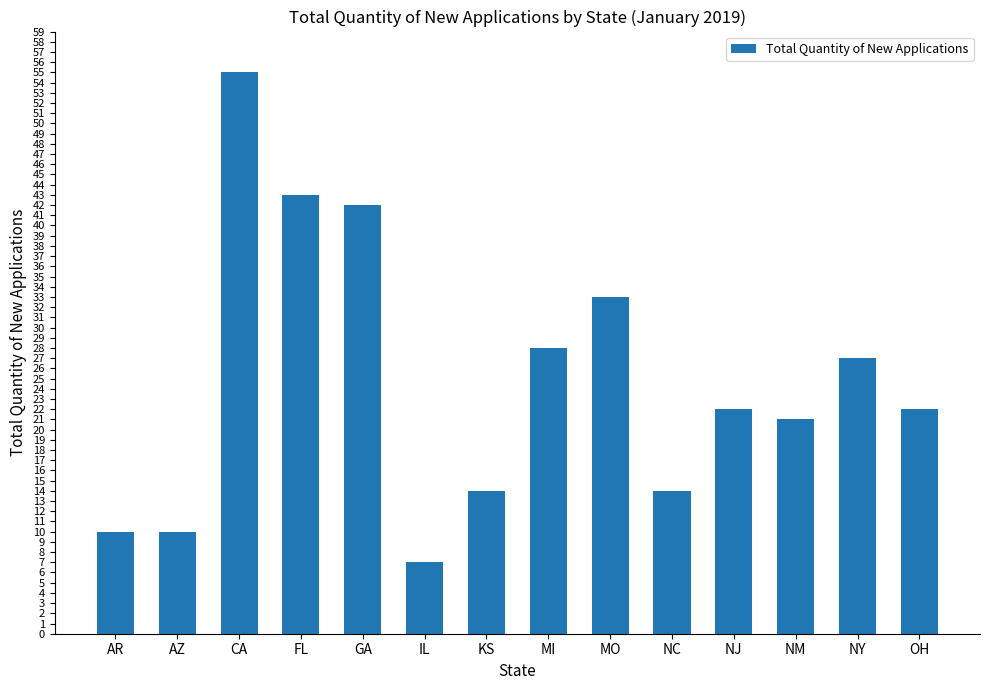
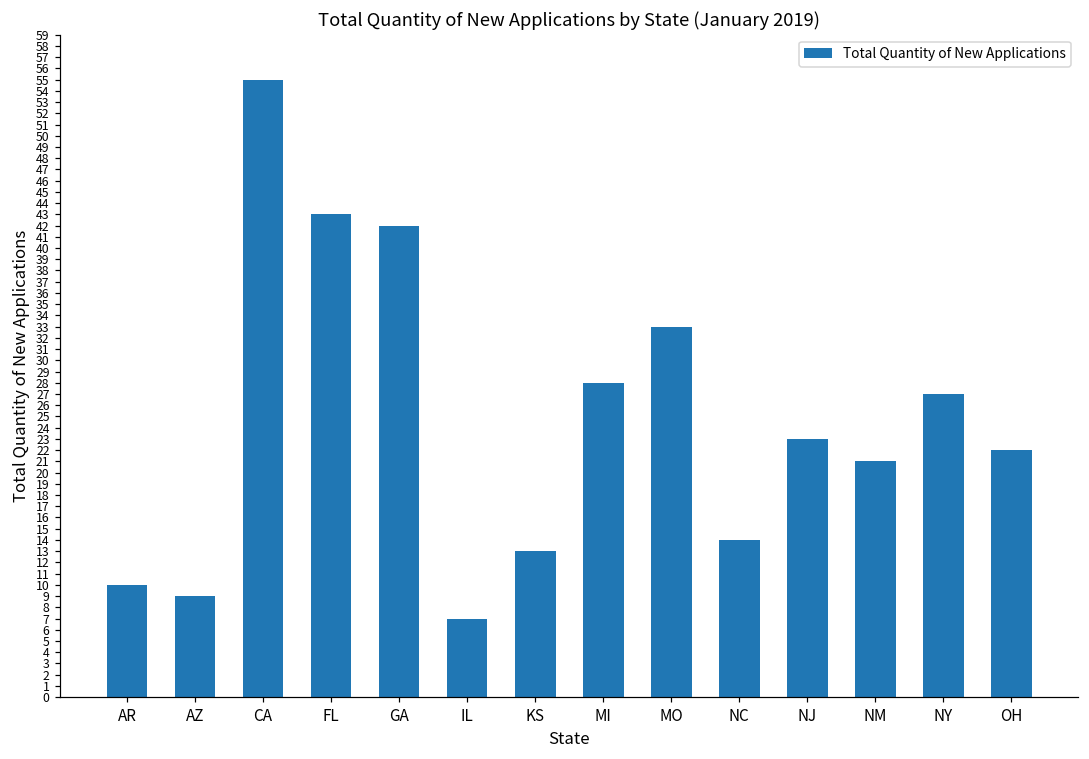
  {
    "AR": 10,
-   "AZ": 10,
+   "AZ": 9,
    "CA": 55,
    "FL": 43,
    "GA": 42,
    "IL": 7,
-   "KS": 14,
+   "KS": 13,
    "MI": 28,
    "MO": 33,
    "NC": 14,
-   "NJ": 22,
+   "NJ": 23,
    "NM": 21,
    "NY": 27,
    "OH": 22
  }
